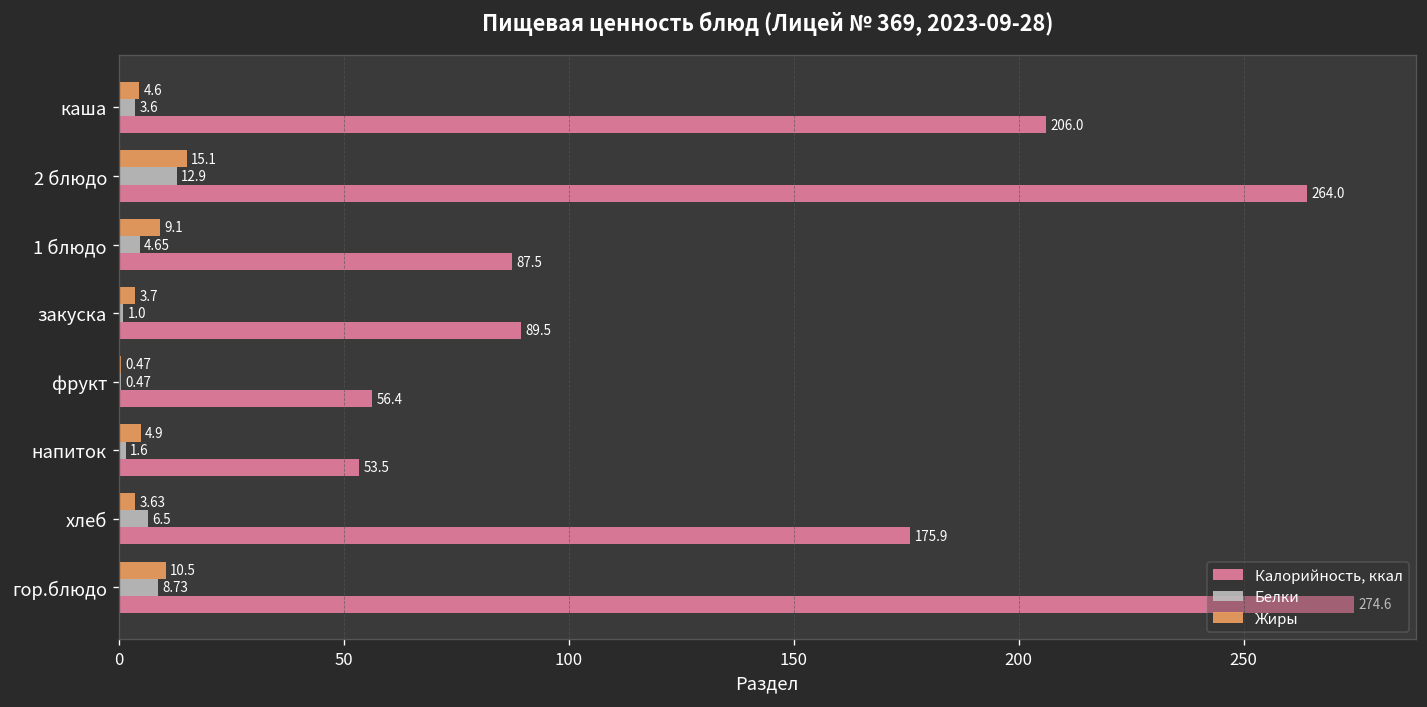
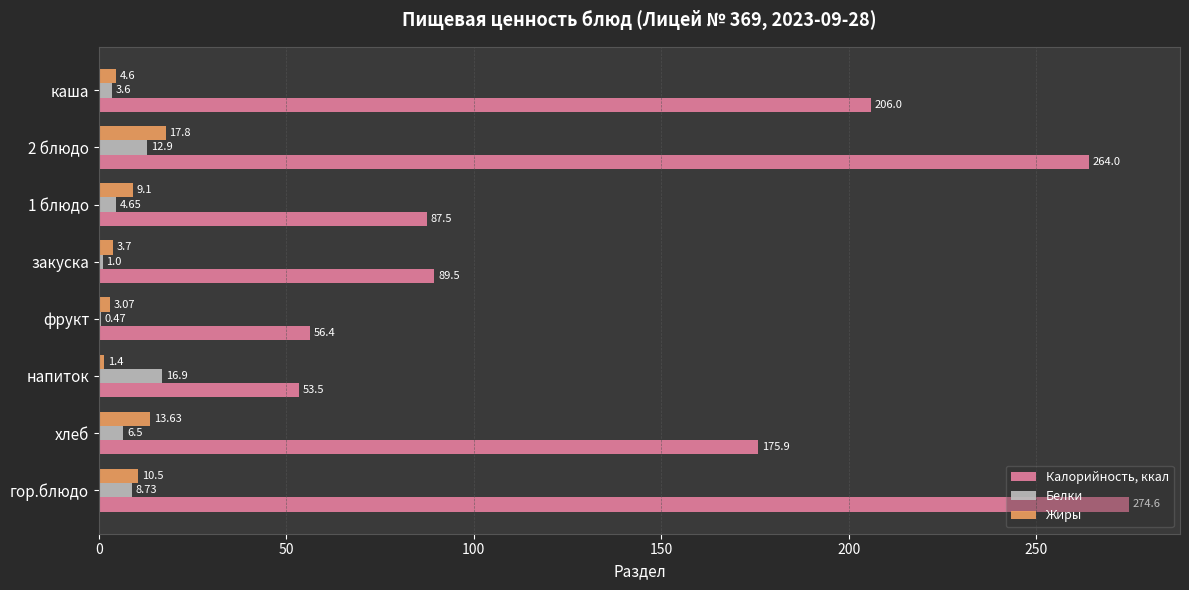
  {
    "Калорийность, ккал": {
      "каша": 206.0,
      "2 блюдо": 264.0,
      "1 блюдо": 87.5,
      "закуска": 89.5,
      "фрукт": 56.4,
      "напиток": 53.5,
      "хлеб": 175.9
    },
    "Белки": {
      "каша": 3.6,
      "2 блюдо": 12.9,
      "1 блюдо": 4.65,
      "закуска": 1.0,
      "фрукт": 0.47,
-     "напиток": 1.6,
+     "напиток": 16.9,
      "хлеб": 6.5,
      "гор.блюдо": 8.73
    },
    "Жиры": {
      "каша": 4.6,
-     "2 блюдо": 15.1,
+     "2 блюдо": 17.8,
      "1 блюдо": 9.1,
      "закуска": 3.7,
-     "фрукт": 0.47,
-     "напиток": 4.9,
-     "хлеб": 3.63,
+     "фрукт": 3.07,
+     "напиток": 1.4,
+     "хлеб": 13.63,
      "гор.блюдо": 10.5
    }
  }
